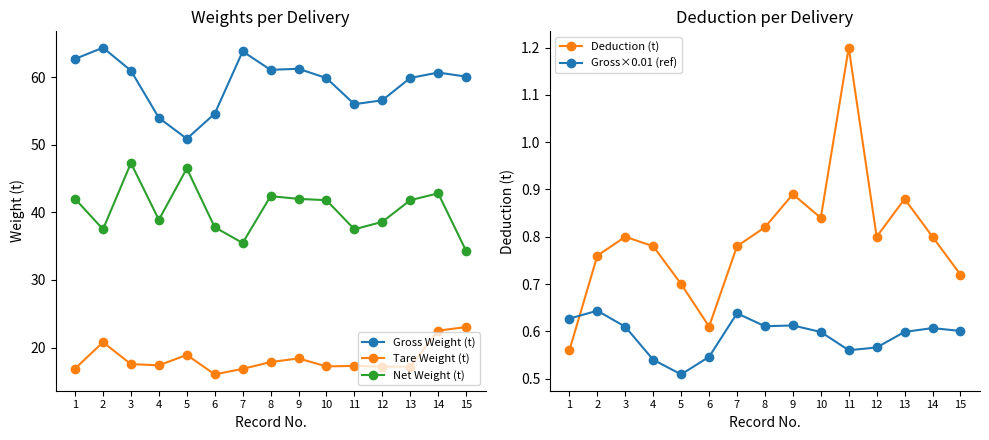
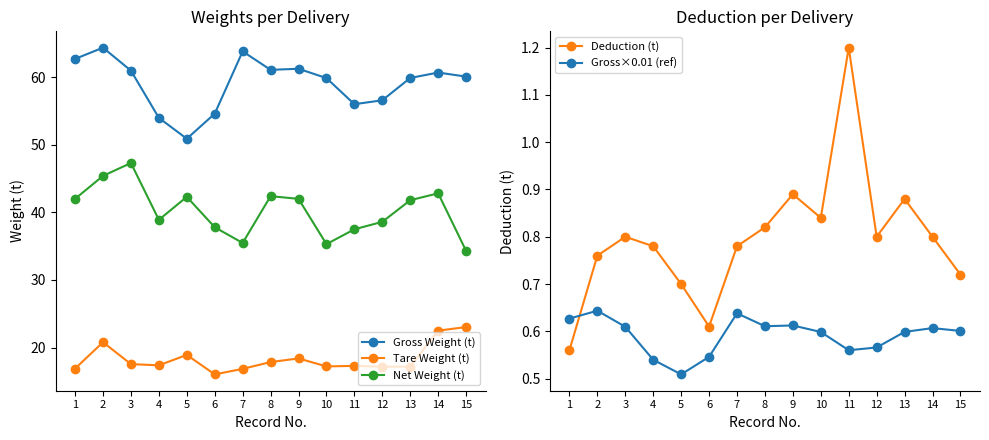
  {
    "Weights per Delivery": {
      "Gross Weight (t)": {
        "1": 63,
        "2": 64,
        "3": 61,
        "4": 54,
        "5": 51,
        "6": 55,
        "7": 64,
        "8": 61,
        "9": 61,
        "10": 60,
        "11": 56,
        "12": 57,
        "13": 60,
        "14": 61,
        "15": 60
      },
      "Tare Weight (t)": {
        "1": 17,
        "2": 21,
        "3": 18,
        "4": 17,
        "5": 19,
        "6": 16,
        "7": 17,
        "8": 18,
        "9": 18,
        "10": 17,
        "11": 17,
        "14": 23,
        "15": 23
      },
      "Net Weight (t)": {
        "1": 42,
-       "2": 38,
+       "2": 45,
        "3": 47,
        "4": 39,
-       "5": 47,
+       "5": 42,
        "6": 38,
        "7": 35,
        "8": 42,
        "9": 42,
-       "10": 42,
+       "10": 35,
        "11": 38,
        "12": 39,
        "13": 42,
        "14": 43,
        "15": 34
      }
    },
    "Deduction per Delivery": {
      "Deduction (t)": {
        "1": 0.56,
        "2": 0.76,
        "3": 0.80,
        "4": 0.78,
        "5": 0.70,
        "6": 0.61,
        "7": 0.78,
        "8": 0.82,
        "9": 0.89,
        "10": 0.84,
        "11": 1.20,
        "12": 0.80,
        "13": 0.88,
        "14": 0.80,
        "15": 0.72
      },
      "Gross×0.01 (ref)": {
        "1": 0.63,
        "2": 0.64,
        "3": 0.61,
        "4": 0.54,
        "5": 0.51,
        "6": 0.55,
        "7": 0.64,
        "8": 0.61,
        "9": 0.61,
        "10": 0.60,
        "11": 0.56,
        "12": 0.57,
        "13": 0.60,
        "14": 0.61,
        "15": 0.60
      }
    }
  }
